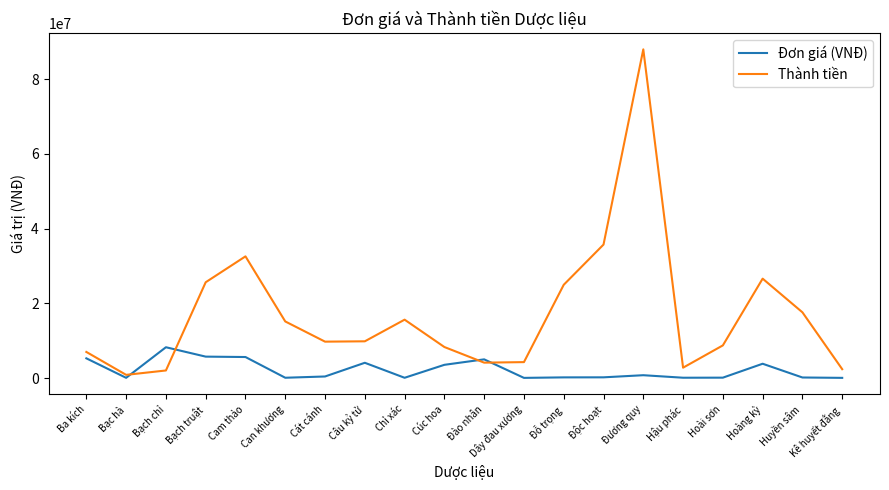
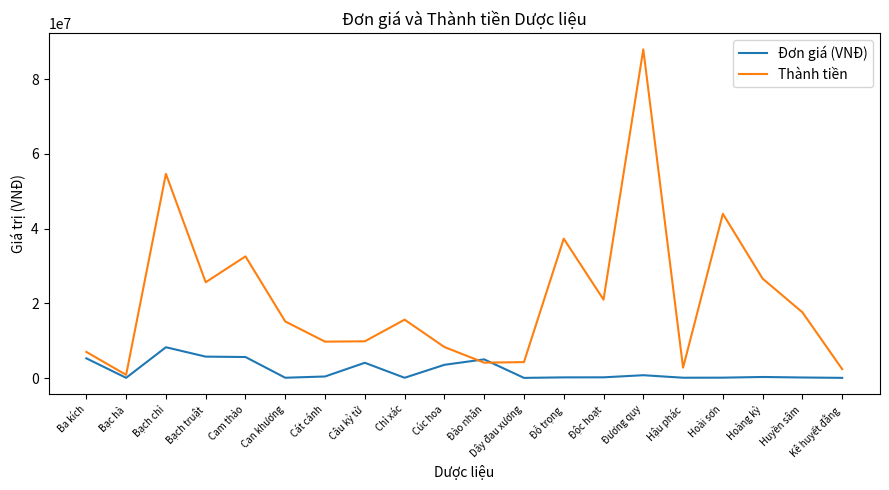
  {
    "Đơn giá (VNĐ)": {
      "Ba kích": 5000000,
      "Bạc hà": 0,
      "Bạch chỉ": 8000000,
      "Bạch truật": 6000000,
      "Cam thảo": 6000000,
      "Can khương": 0,
      "Cát cánh": 0,
      "Câu kỷ tử": 4000000,
      "Chỉ xác": 0,
      "Cúc hoa": 4000000,
      "Đào nhân": 5000000,
      "Dây đau xương": 0,
      "Đỗ trọng": 0,
      "Độc hoạt": 0,
      "Đương quy": 1000000,
      "Hậu phác": 0,
      "Hoài sơn": 0,
-     "Hoàng kỳ": 4000000,
+     "Hoàng kỳ": 0,
      "Huyền sâm": 0,
      "Kê huyết đằng": 0
    },
    "Thành tiền": {
      "Ba kích": 7000000,
      "Bạc hà": 1000000,
-     "Bạch chỉ": 2000000,
+     "Bạch chỉ": 55000000,
      "Bạch truật": 26000000,
      "Cam thảo": 33000000,
      "Can khương": 15000000,
      "Cát cánh": 10000000,
      "Câu kỷ tử": 10000000,
      "Chỉ xác": 16000000,
      "Cúc hoa": 8000000,
      "Đào nhân": 4000000,
      "Dây đau xương": 4000000,
-     "Đỗ trọng": 25000000,
-     "Độc hoạt": 36000000,
+     "Đỗ trọng": 37000000,
+     "Độc hoạt": 21000000,
      "Đương quy": 88000000,
      "Hậu phác": 3000000,
-     "Hoài sơn": 9000000,
+     "Hoài sơn": 44000000,
      "Hoàng kỳ": 27000000,
      "Huyền sâm": 18000000,
      "Kê huyết đằng": 2000000
    }
  }
